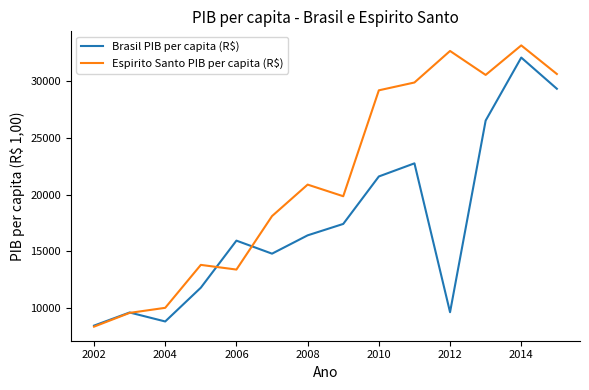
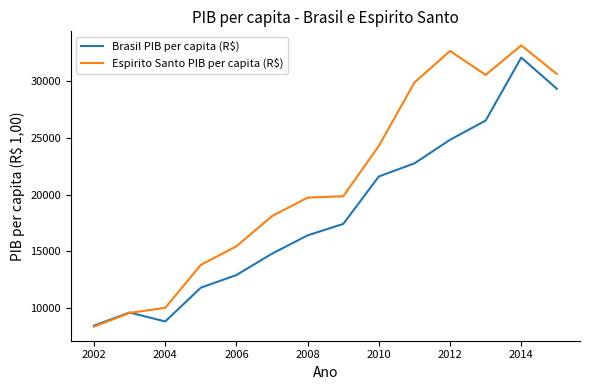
  {
    "Brasil PIB per capita (R$)": {
      "2004": 8800,
-     "2006": 15900,
+     "2006": 12900,
      "2008": 16400,
      "2010": 21600,
-     "2012": 9600,
+     "2012": 24800,
      "2014": 32100
    },
    "Espirito Santo PIB per capita (R$)": {
      "2004": 10000,
-     "2006": 13400,
-     "2008": 20900,
-     "2010": 29200,
+     "2006": 15400,
+     "2008": 19700,
+     "2010": 24300,
      "2012": 32700,
      "2014": 33100
    }
  }
